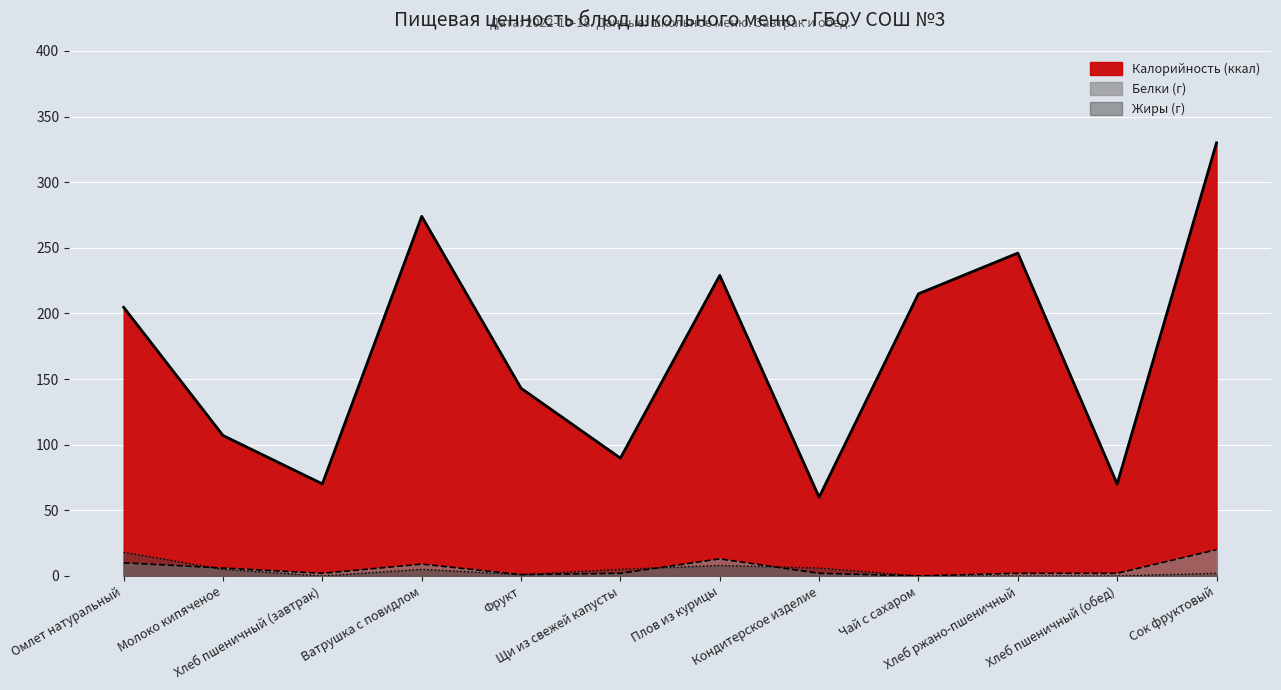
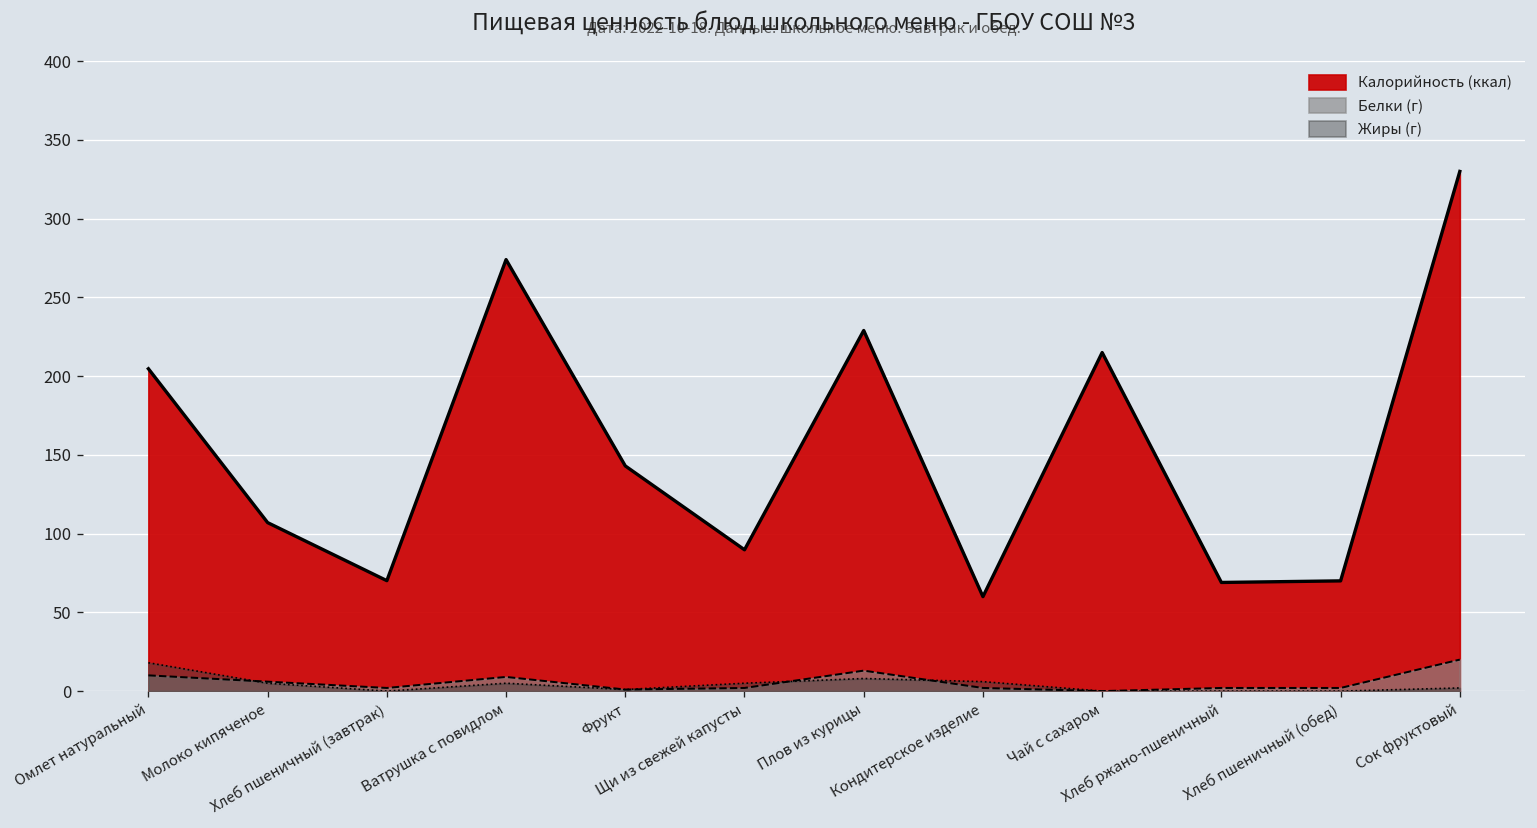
  {
    "Калорийность (ккал)": {
      "Омлет натуральный": 205,
      "Молоко кипяченое": 107,
      "Хлеб пшеничный (завтрак)": 70,
      "Ватрушка с повидлом": 274,
      "Фрукт": 143,
      "Щи из свежей капусты": 90,
      "Плов из курицы": 229,
      "Кондитерское изделие": 60,
      "Чай с сахаром": 215,
-     "Хлеб ржано-пшеничный": 246,
+     "Хлеб ржано-пшеничный": 69,
      "Хлеб пшеничный (обед)": 70,
      "Сок фруктовый": 330
    }
  }
